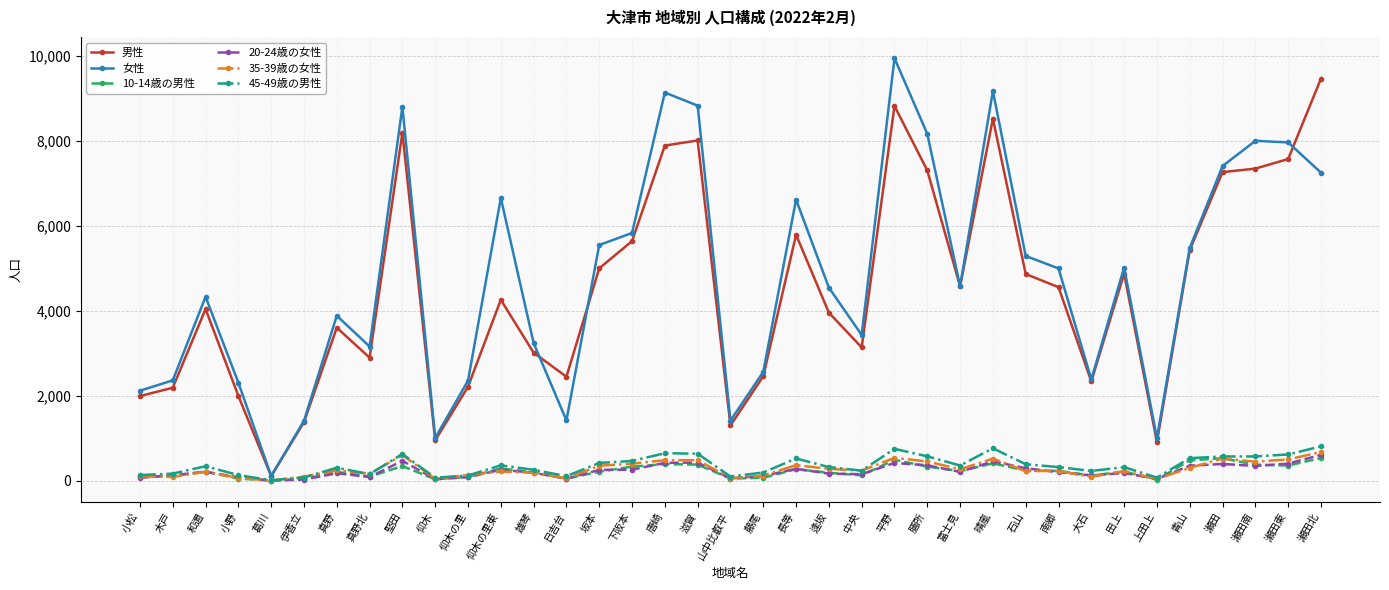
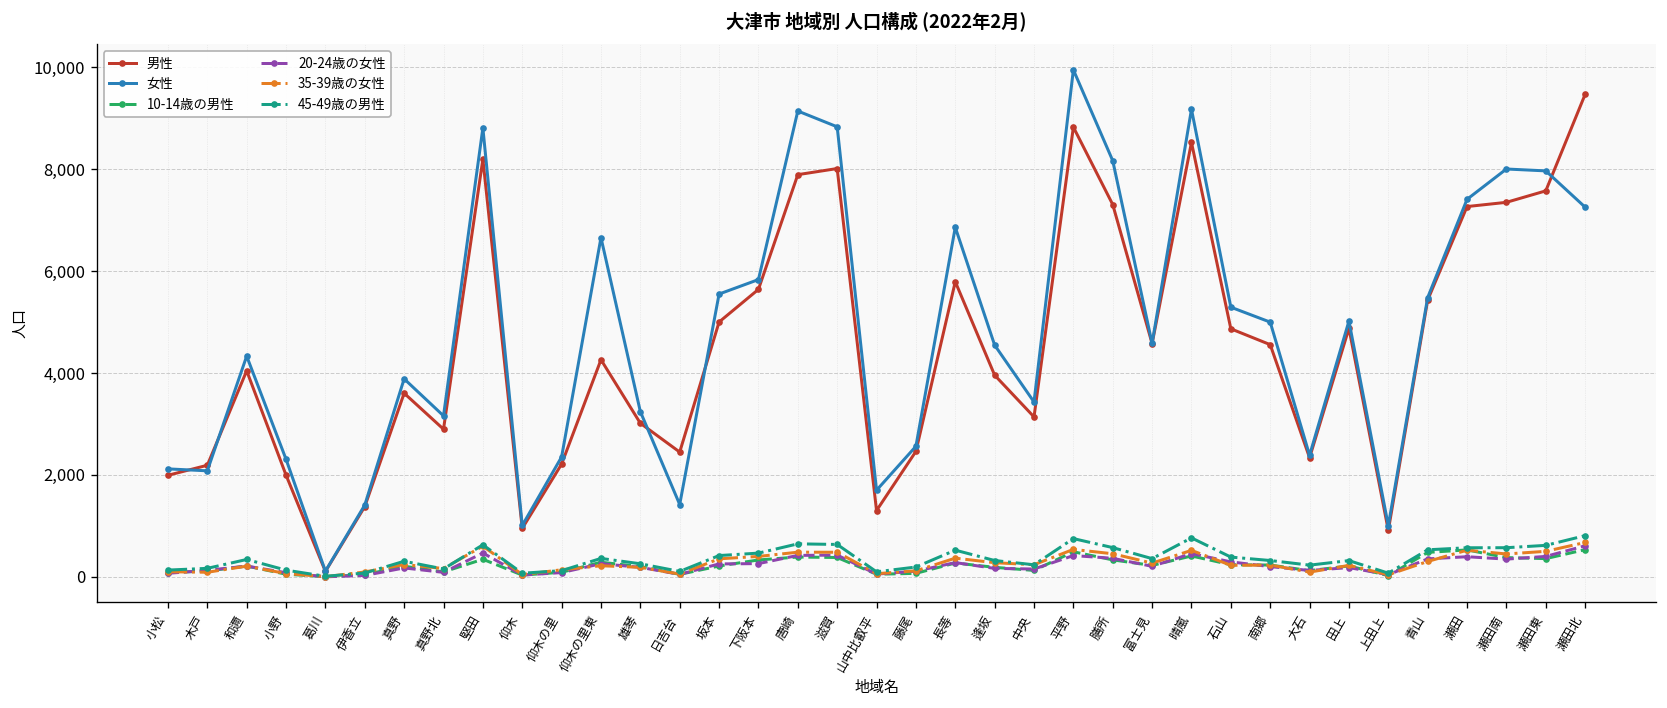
  {
    "男性": {
      "小松": "2,000",
      "木戸": "2,200",
      "和邇": "4,000",
      "小野": "2,000",
      "真野": "3,600",
      "真野北": "2,900",
      "堅田": "8,200",
      "仰木の里": "2,200",
      "仰木の里東": "4,300",
      "雄琴": "3,000",
      "日吉台": "2,400",
      "坂本": "5,000",
      "下阪本": "5,600",
      "唐崎": "7,900",
      "滋賀": "8,000",
      "山中比叡平": "1,300",
      "藤尾": "2,500",
      "長等": "5,800",
      "逢坂": "4,000",
      "中央": "3,100",
      "平野": "8,800",
      "膳所": "7,300",
      "晴嵐": "8,500",
      "石山": "4,900",
      "南郷": "4,600",
      "田上": "4,900",
      "上田上": "900",
      "瀬田": "7,300",
      "瀬田南": "7,400",
      "瀬田東": "7,600",
      "瀬田北": "9,500"
    },
    "女性": {
      "小松": "2,100",
-     "木戸": "2,400",
+     "木戸": "2,100",
      "和邇": "4,300",
      "小野": "2,300",
      "真野": "3,900",
      "真野北": "3,200",
      "堅田": "8,800",
      "仰木の里": "2,400",
      "仰木の里東": "6,700",
      "雄琴": "3,200",
      "日吉台": "1,400",
      "坂本": "5,600",
      "下阪本": "5,800",
      "唐崎": "9,100",
      "滋賀": "8,800",
-     "山中比叡平": "1,400",
+     "山中比叡平": "1,700",
      "藤尾": "2,600",
-     "長等": "6,600",
+     "長等": "6,900",
      "逢坂": "4,500",
      "中央": "3,400",
      "平野": "10,000",
      "膳所": "8,200",
      "晴嵐": "9,200",
      "石山": "5,300",
      "南郷": "5,000",
      "田上": "5,000",
      "上田上": "1,000",
      "瀬田": "7,400",
      "瀬田南": "8,000",
      "瀬田東": "8,000",
      "瀬田北": "7,300"
    },
    "20-24歳の女性": {
      "堅田": "500",
      "下阪本": "300",
      "平野": "400",
      "瀬田": "400",
      "瀬田北": "600"
    },
    "35-39歳の女性": {
      "坂本": "400",
      "下阪本": "400",
      "唐崎": "500",
      "長等": "400",
      "膳所": "500",
      "晴嵐": "500",
      "瀬田南": "400",
      "瀬田東": "500",
      "瀬田北": "700"
    }
  }
